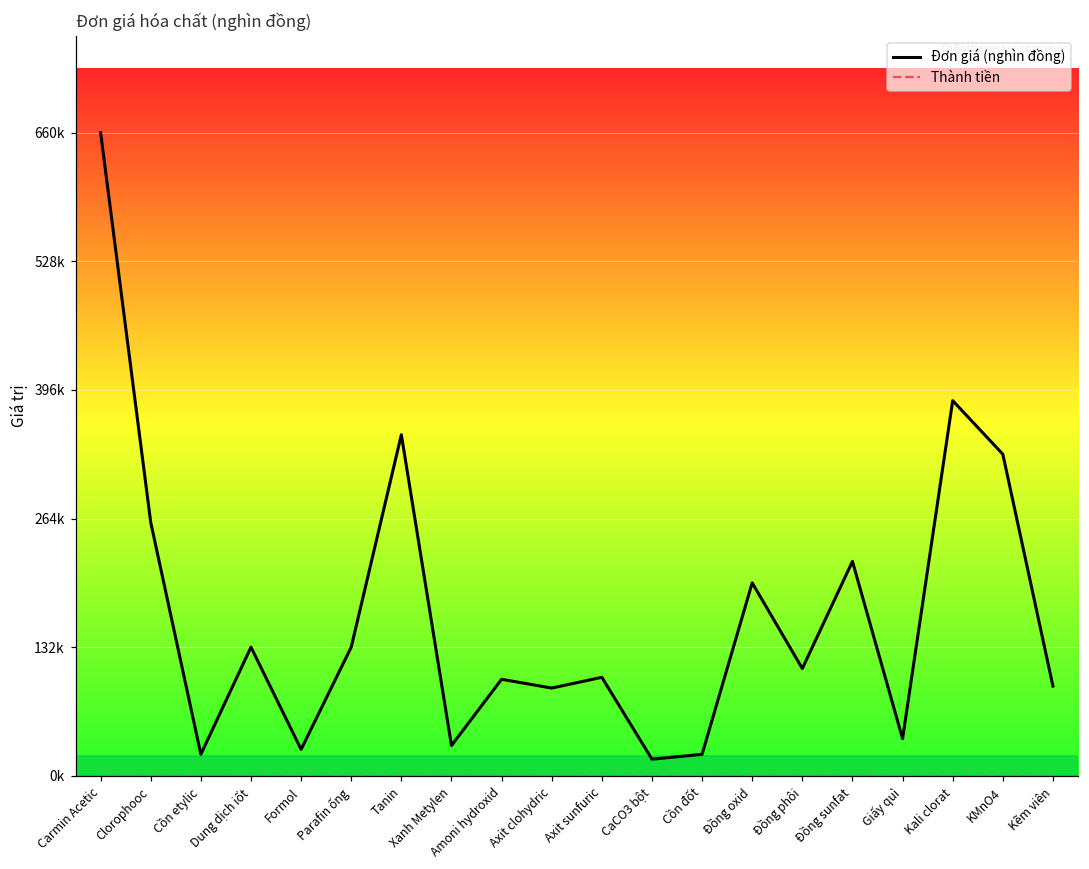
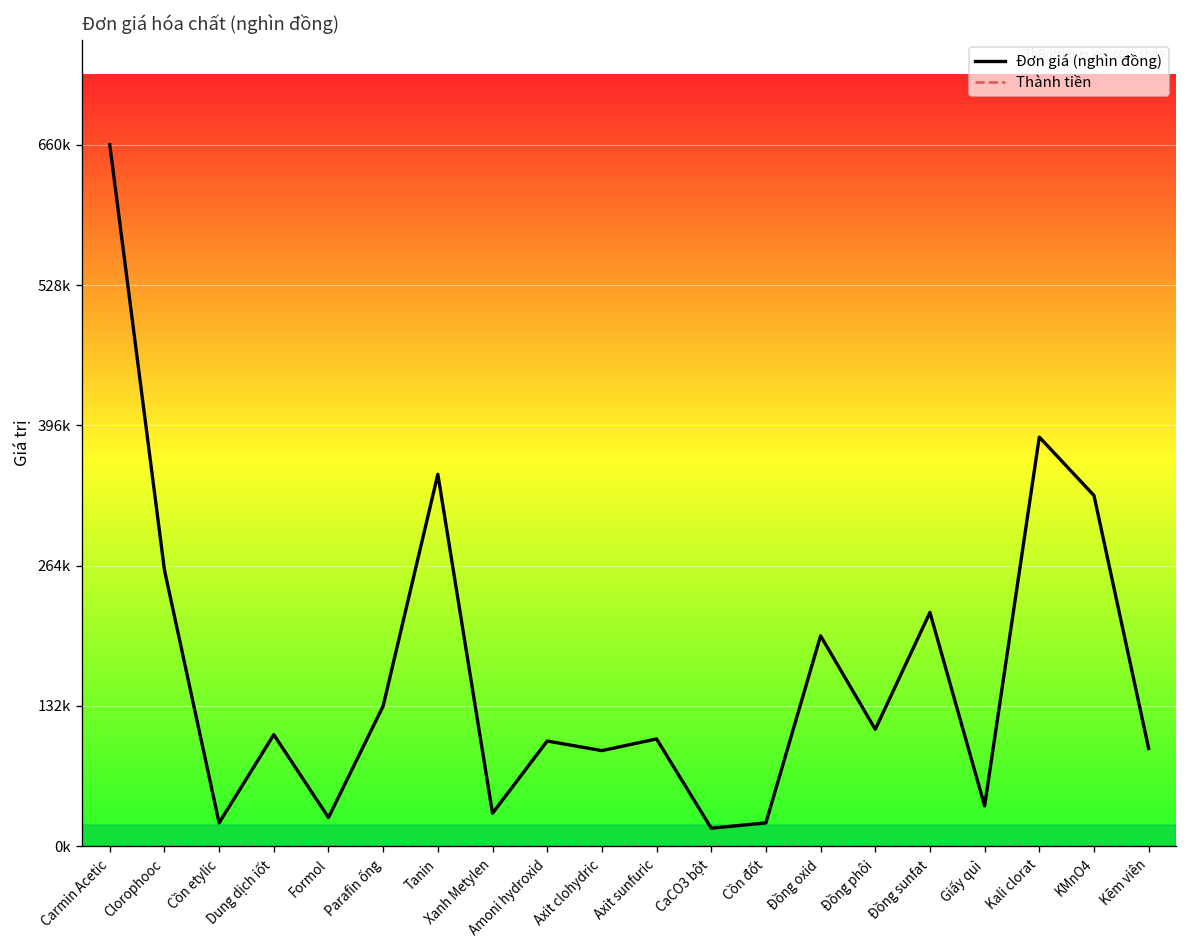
  {
    "Đơn giá (nghìn đồng)": {
      "Carmin Acetic": 660000,
      "Clorophooc": 260000,
      "Cồn etylic": 20000,
-     "Dung dịch iốt": 130000,
+     "Dung dịch iốt": 110000,
      "Formol": 30000,
      "Parafin ống": 130000,
      "Tanin": 350000,
      "Xanh Metylen": 30000,
      "Amoni hydroxid": 100000,
      "Axit clohydric": 90000,
      "Axit sunfuric": 100000,
      "Cồn đốt": 20000,
      "Đồng oxid": 200000,
      "Đồng phôi": 110000,
      "Đồng sunfat": 220000,
      "Giấy quì": 40000,
      "Kali clorat": 390000,
      "KMnO4": 330000,
      "Kẽm viên": 90000
    }
  }
